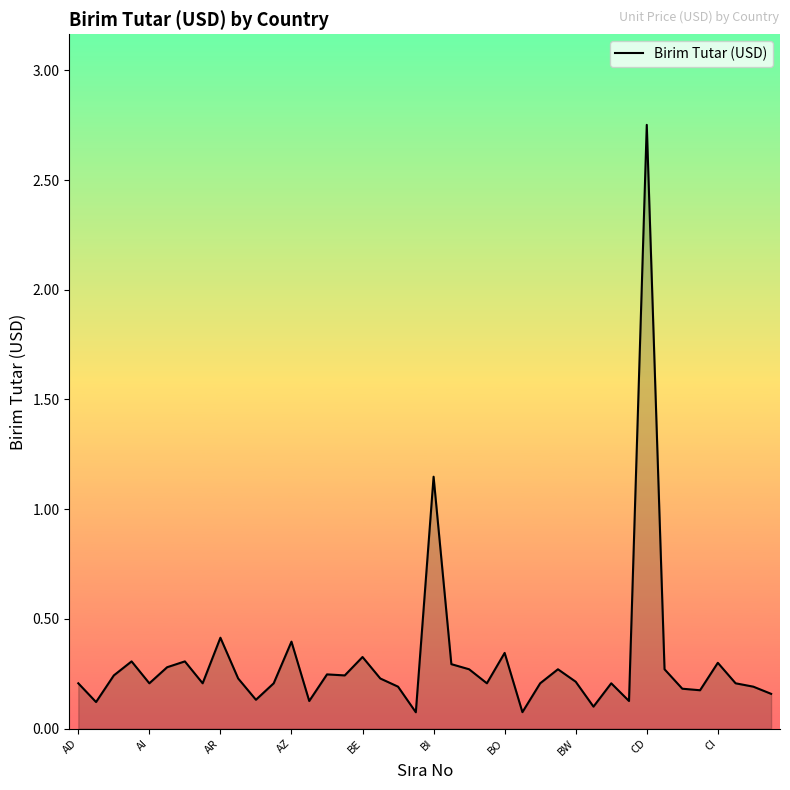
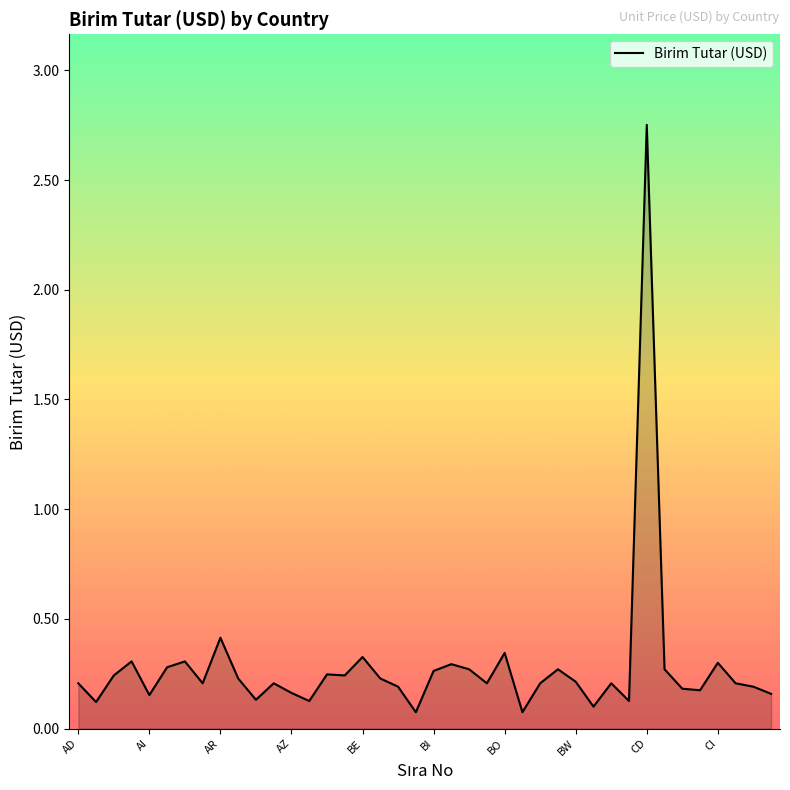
  {
    "AD": 0.21,
-   "AI": 0.21,
+   "AI": 0.15,
    "AR": 0.41,
-   "AZ": 0.40,
+   "AZ": 0.16,
    "BE": 0.33,
-   "BI": 1.15,
+   "BI": 0.26,
    "BO": 0.35,
    "BW": 0.21,
    "CD": 2.75,
    "CI": 0.30
  }
